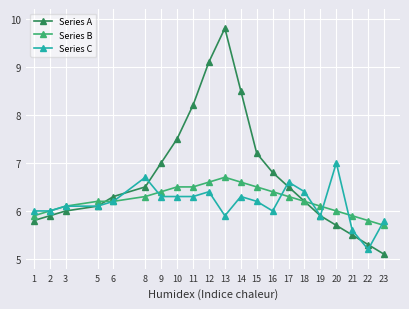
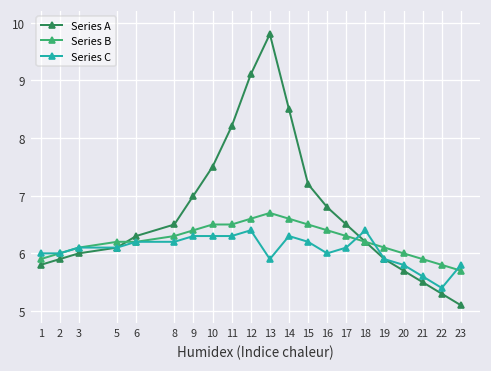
  {
    "Series C": {
      "1": 6.0,
-     "8": 6.7,
+     "8": 6.2,
      "9": 6.3,
      "10": 6.3,
      "11": 6.3,
      "12": 6.4,
      "13": 5.9,
      "14": 6.3,
      "15": 6.2,
      "16": 6.0,
-     "17": 6.6,
+     "17": 6.1,
      "18": 6.4,
-     "20": 7.0,
+     "20": 5.8,
      "21": 5.6,
-     "22": 5.2,
+     "22": 5.4,
      "23": 5.8
    }
  }
